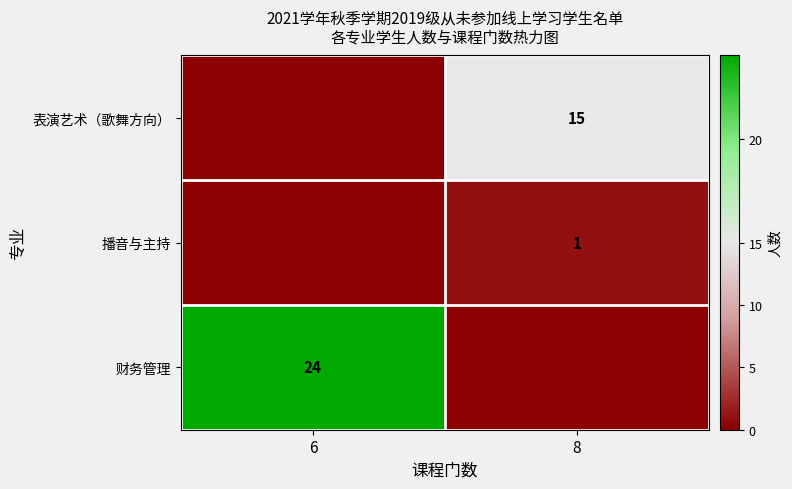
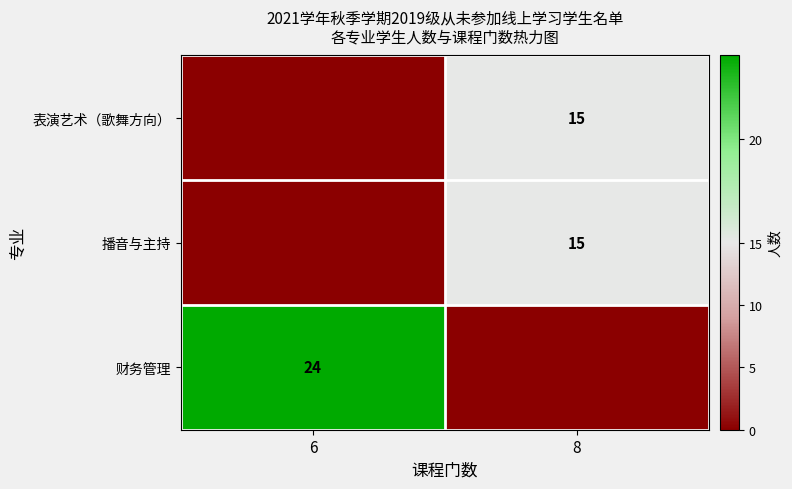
  {
    "表演艺术（歌舞方向）": {
      "8": 15
    },
    "播音与主持": {
-     "8": 1
+     "8": 15
    },
    "财务管理": {
      "6": 24
    }
  }
